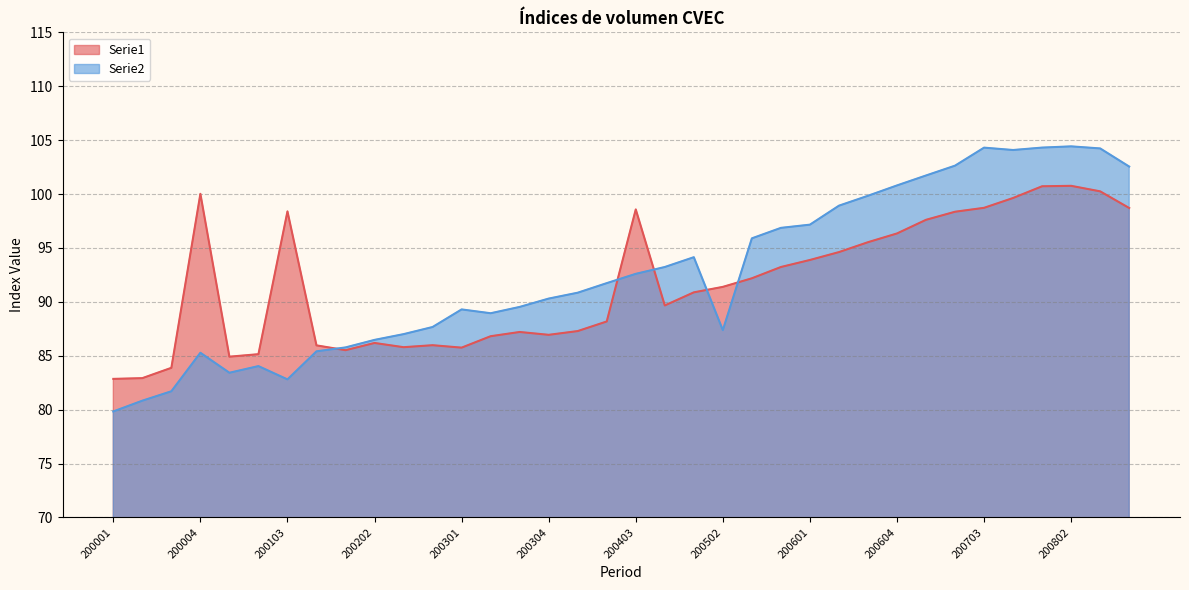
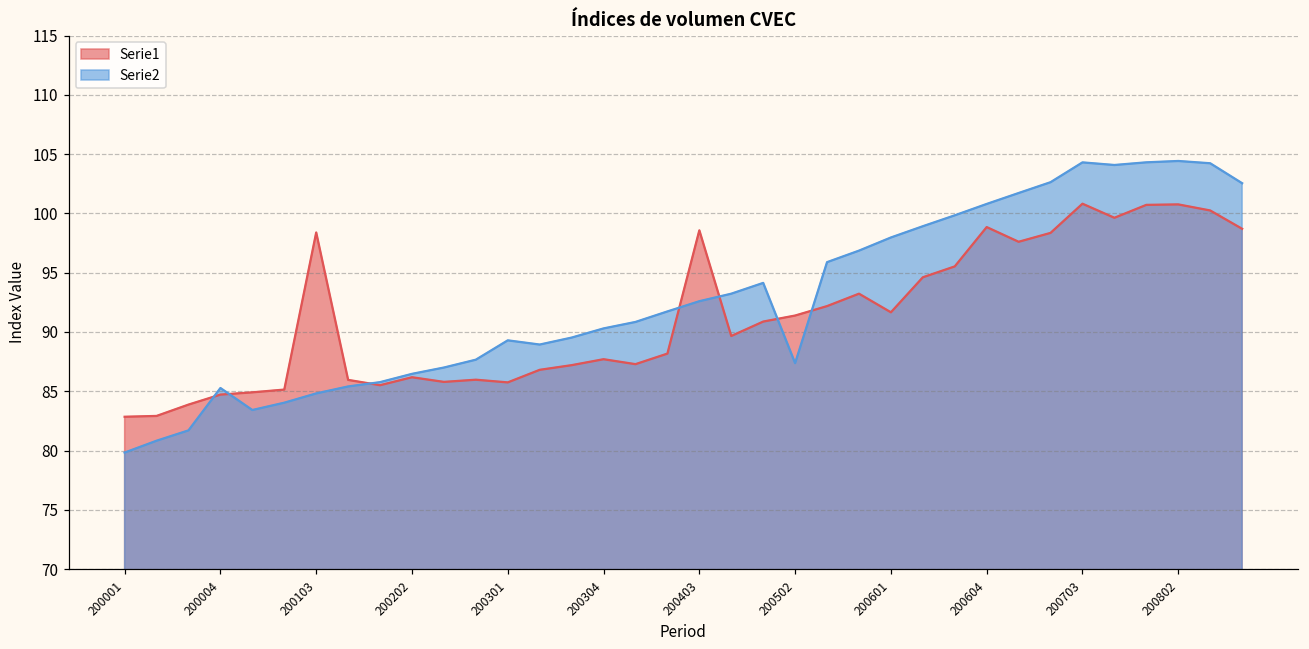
  {
    "Serie1": {
      "200001": 82.8,
-     "200004": 100.0,
+     "200004": 84.7,
      "200103": 98.4,
      "200202": 86.2,
      "200301": 85.7,
-     "200304": 86.9,
+     "200304": 87.7,
      "200403": 98.6,
      "200502": 91.4,
-     "200601": 93.9,
-     "200604": 96.3,
-     "200703": 98.7,
+     "200601": 91.7,
+     "200604": 98.8,
+     "200703": 100.8,
      "200802": 100.8
    },
    "Serie2": {
      "200001": 79.8,
      "200004": 85.3,
-     "200103": 82.8,
+     "200103": 84.8,
      "200202": 86.5,
      "200301": 89.3,
      "200304": 90.3,
      "200403": 92.6,
      "200502": 87.4,
-     "200601": 97.2,
+     "200601": 98.0,
      "200604": 100.8,
      "200703": 104.3,
      "200802": 104.4
    }
  }
